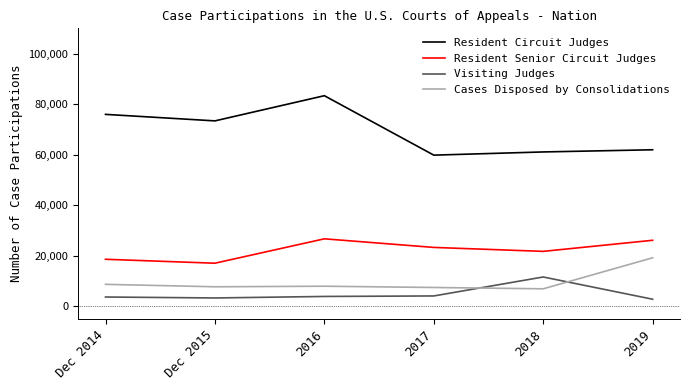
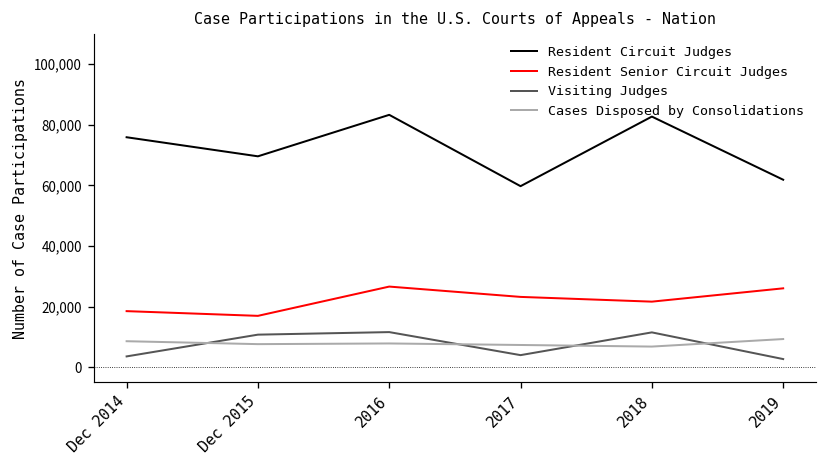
  {
    "Resident Circuit Judges": {
      "Dec 2014": "76,000",
-     "Dec 2015": "73,000",
+     "Dec 2015": "70,000",
      "2016": "83,000",
      "2017": "60,000",
-     "2018": "61,000",
+     "2018": "83,000",
      "2019": "62,000"
    },
    "Resident Senior Circuit Judges": {
      "Dec 2014": "19,000",
      "Dec 2015": "17,000",
      "2016": "27,000",
      "2017": "23,000",
      "2018": "22,000",
      "2019": "26,000"
    },
    "Visiting Judges": {
      "Dec 2014": "4,000",
-     "Dec 2015": "3,000",
-     "2016": "4,000",
+     "Dec 2015": "11,000",
+     "2016": "12,000",
      "2017": "4,000",
      "2018": "12,000",
      "2019": "3,000"
    },
    "Cases Disposed by Consolidations": {
      "Dec 2014": "9,000",
      "Dec 2015": "8,000",
      "2016": "8,000",
      "2017": "7,000",
      "2018": "7,000",
-     "2019": "19,000"
+     "2019": "9,000"
    }
  }
